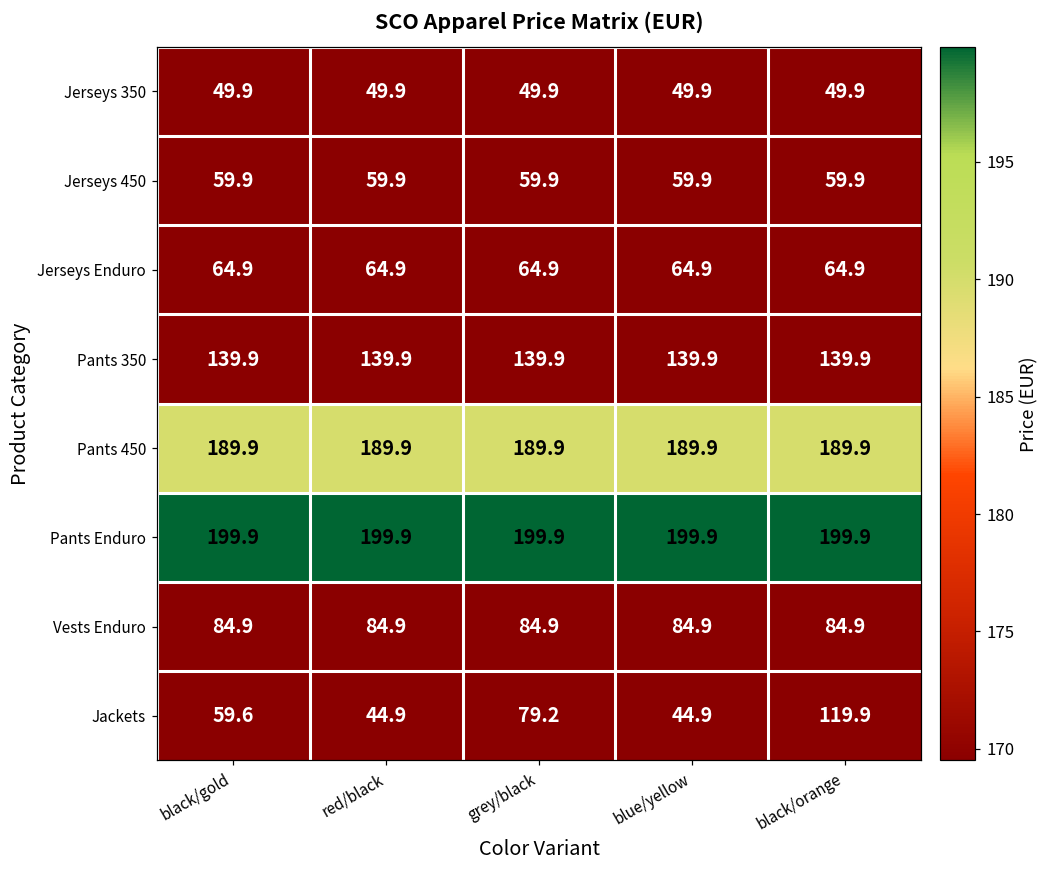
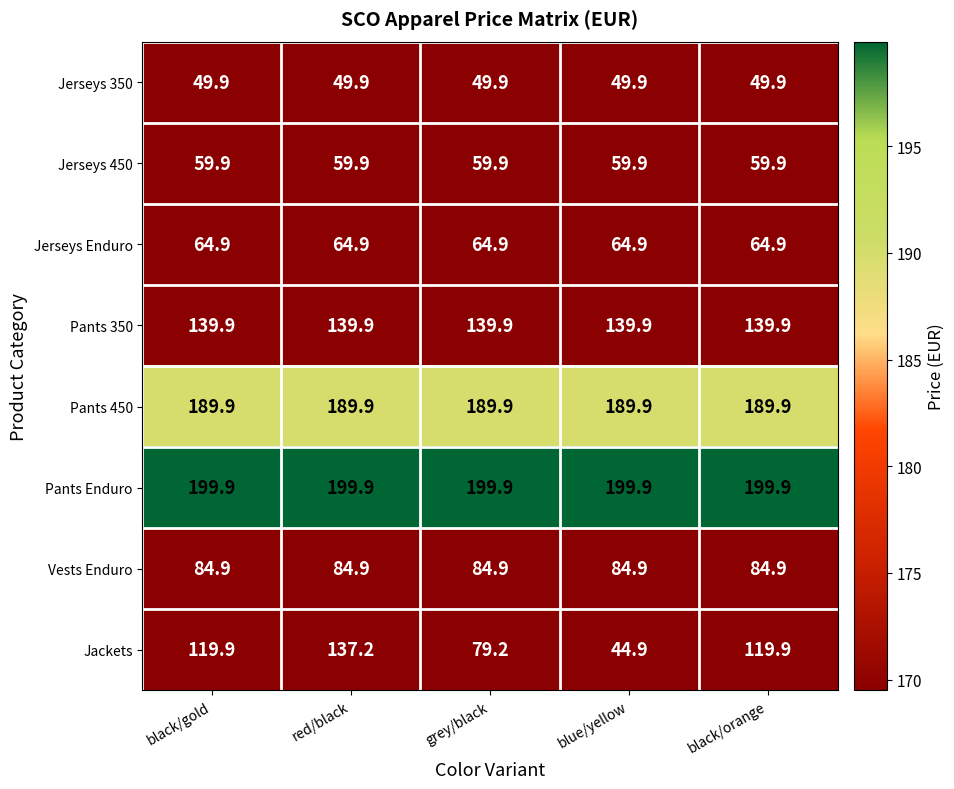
  {
    "Jerseys 350": {
      "black/gold": 49.9,
      "red/black": 49.9,
      "grey/black": 49.9,
      "blue/yellow": 49.9,
      "black/orange": 49.9
    },
    "Jerseys 450": {
      "black/gold": 59.9,
      "red/black": 59.9,
      "grey/black": 59.9,
      "blue/yellow": 59.9,
      "black/orange": 59.9
    },
    "Jerseys Enduro": {
      "black/gold": 64.9,
      "red/black": 64.9,
      "grey/black": 64.9,
      "blue/yellow": 64.9,
      "black/orange": 64.9
    },
    "Pants 350": {
      "black/gold": 139.9,
      "red/black": 139.9,
      "grey/black": 139.9,
      "blue/yellow": 139.9,
      "black/orange": 139.9
    },
    "Pants 450": {
      "black/gold": 189.9,
      "red/black": 189.9,
      "grey/black": 189.9,
      "blue/yellow": 189.9,
      "black/orange": 189.9
    },
    "Pants Enduro": {
      "black/gold": 199.9,
      "red/black": 199.9,
      "grey/black": 199.9,
      "blue/yellow": 199.9,
      "black/orange": 199.9
    },
    "Vests Enduro": {
      "black/gold": 84.9,
      "red/black": 84.9,
      "grey/black": 84.9,
      "blue/yellow": 84.9,
      "black/orange": 84.9
    },
    "Jackets": {
-     "black/gold": 59.6,
-     "red/black": 44.9,
+     "black/gold": 119.9,
+     "red/black": 137.2,
      "grey/black": 79.2,
      "blue/yellow": 44.9,
      "black/orange": 119.9
    }
  }
